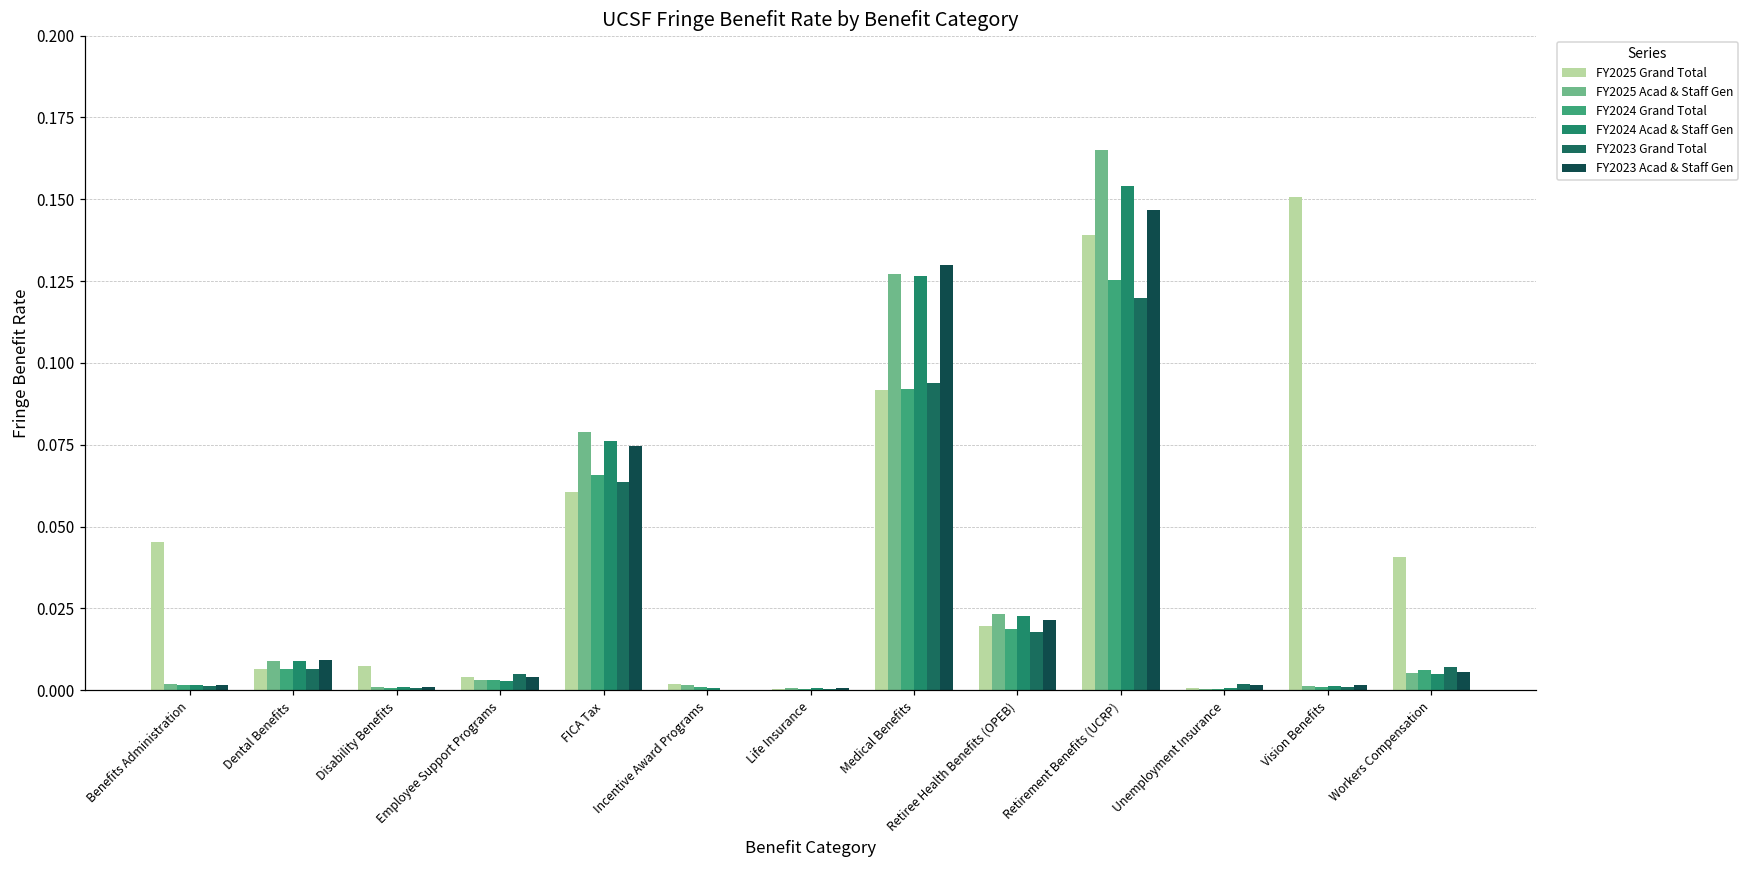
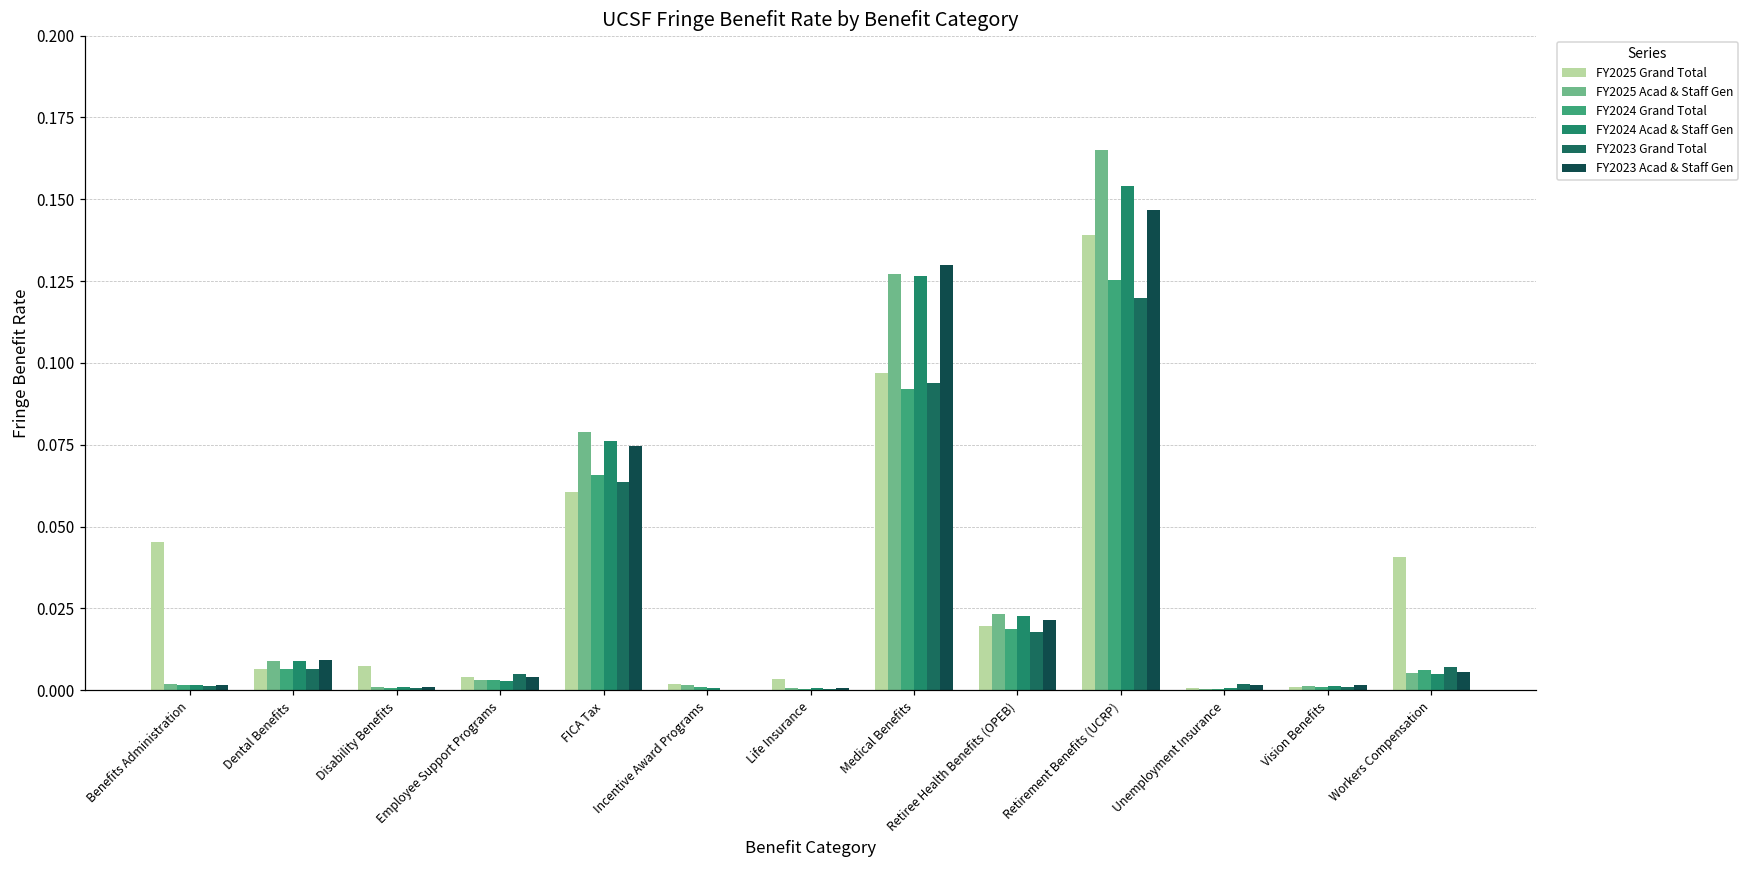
  {
    "FY2025 Grand Total": {
      "Benefits Administration": 0.045,
      "Dental Benefits": 0.006,
      "Disability Benefits": 0.008,
      "Employee Support Programs": 0.004,
      "FICA Tax": 0.061,
      "Incentive Award Programs": 0.002,
-     "Life Insurance": 0.000,
-     "Medical Benefits": 0.092,
+     "Life Insurance": 0.003,
+     "Medical Benefits": 0.097,
      "Retiree Health Benefits (OPEB)": 0.020,
      "Retirement Benefits (UCRP)": 0.139,
-     "Vision Benefits": 0.151,
+     "Vision Benefits": 0.001,
      "Workers Compensation": 0.041
    }
  }
